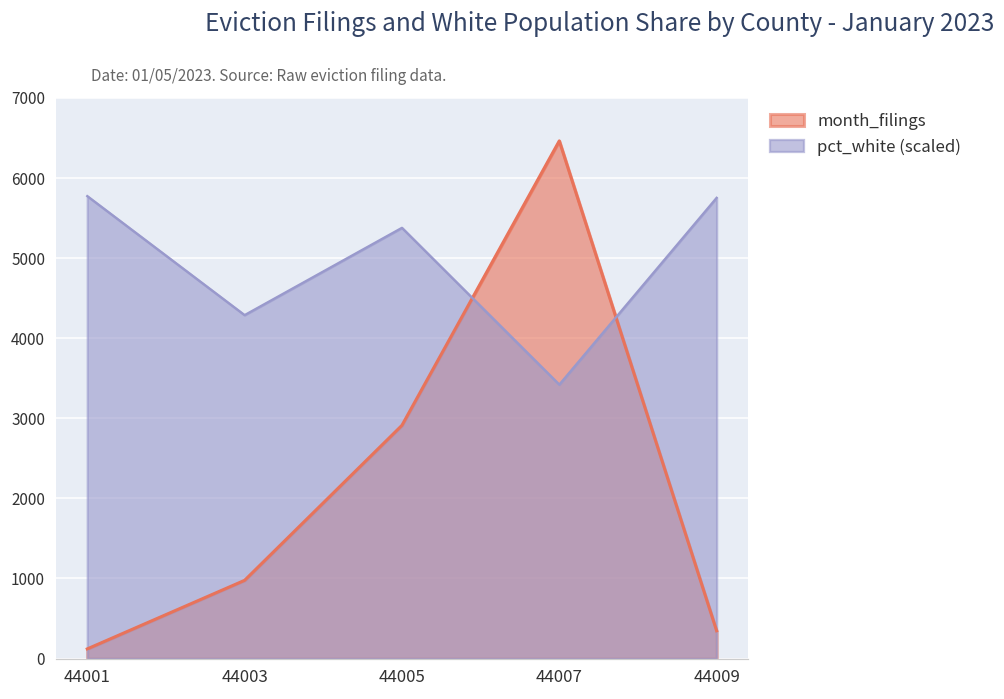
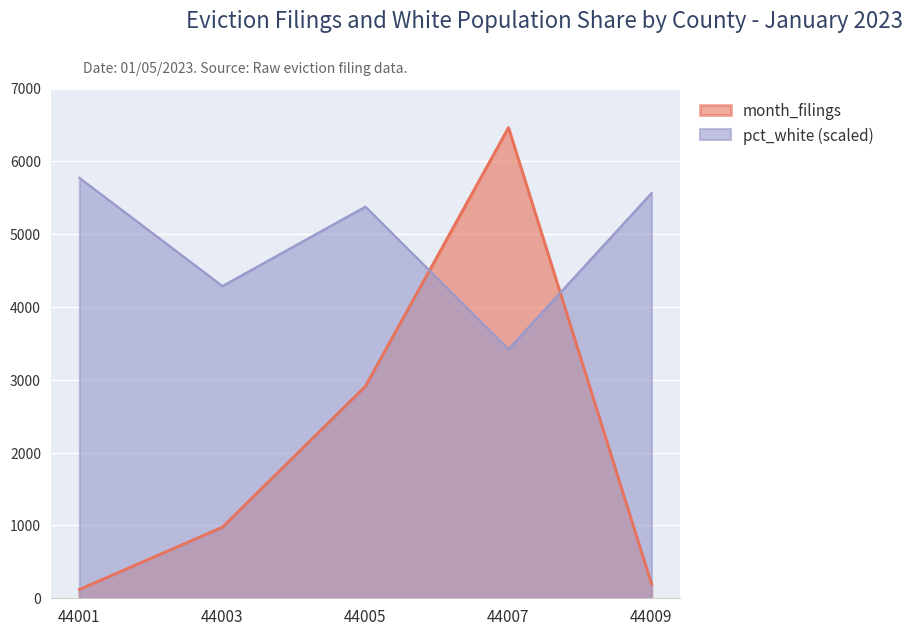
  {
    "month_filings": {
      "44001": 100,
      "44003": 1000,
      "44005": 2900,
      "44007": 6500,
-     "44009": 300
+     "44009": 200
    },
    "pct_white (scaled)": {
      "44001": 5800,
      "44003": 4300,
      "44005": 5400,
      "44007": 3400,
-     "44009": 5800
+     "44009": 5600
    }
  }
